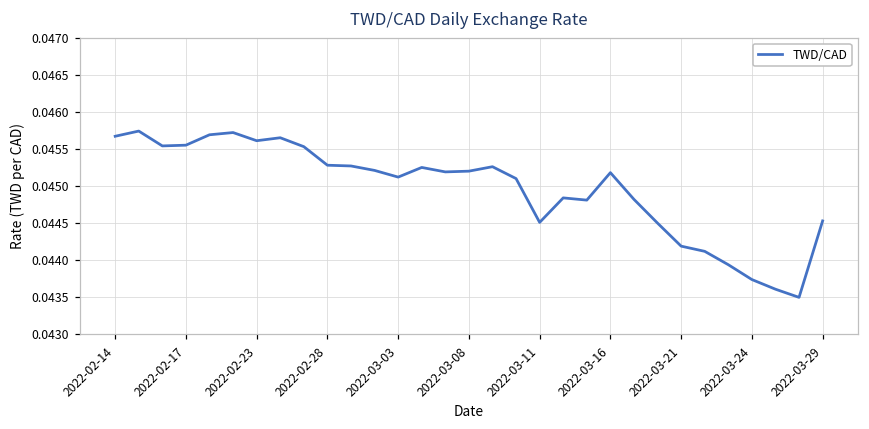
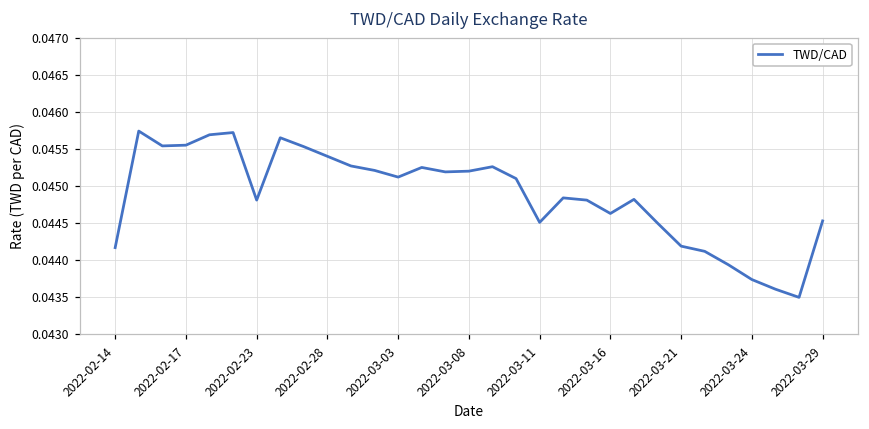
  {
-   "2022-02-14": 0.0457,
+   "2022-02-14": 0.0442,
    "2022-02-17": 0.0456,
-   "2022-02-23": 0.0456,
-   "2022-02-28": 0.0453,
+   "2022-02-23": 0.0448,
+   "2022-02-28": 0.0454,
    "2022-03-03": 0.0451,
    "2022-03-08": 0.0452,
    "2022-03-11": 0.0445,
-   "2022-03-16": 0.0452,
+   "2022-03-16": 0.0446,
    "2022-03-21": 0.0442,
    "2022-03-24": 0.0437,
    "2022-03-29": 0.0445
  }
